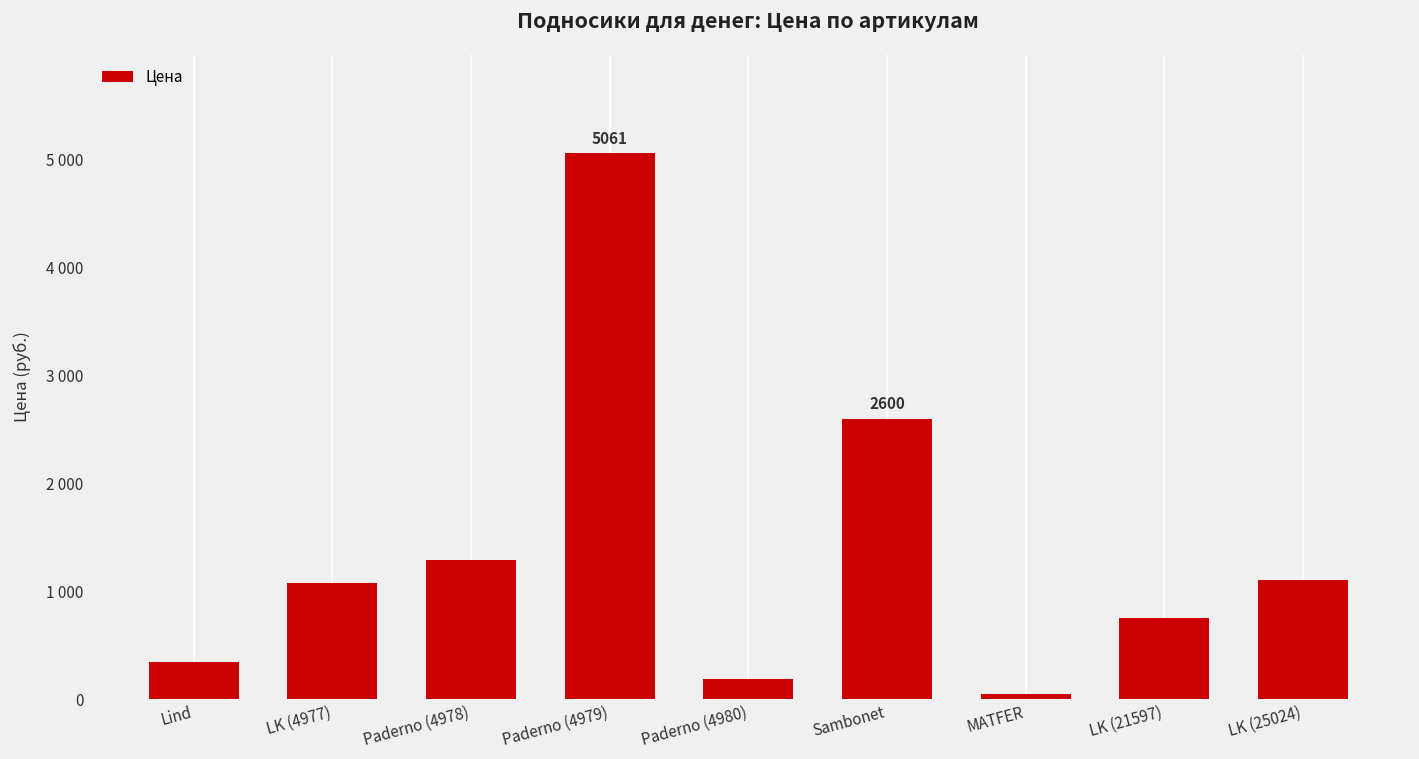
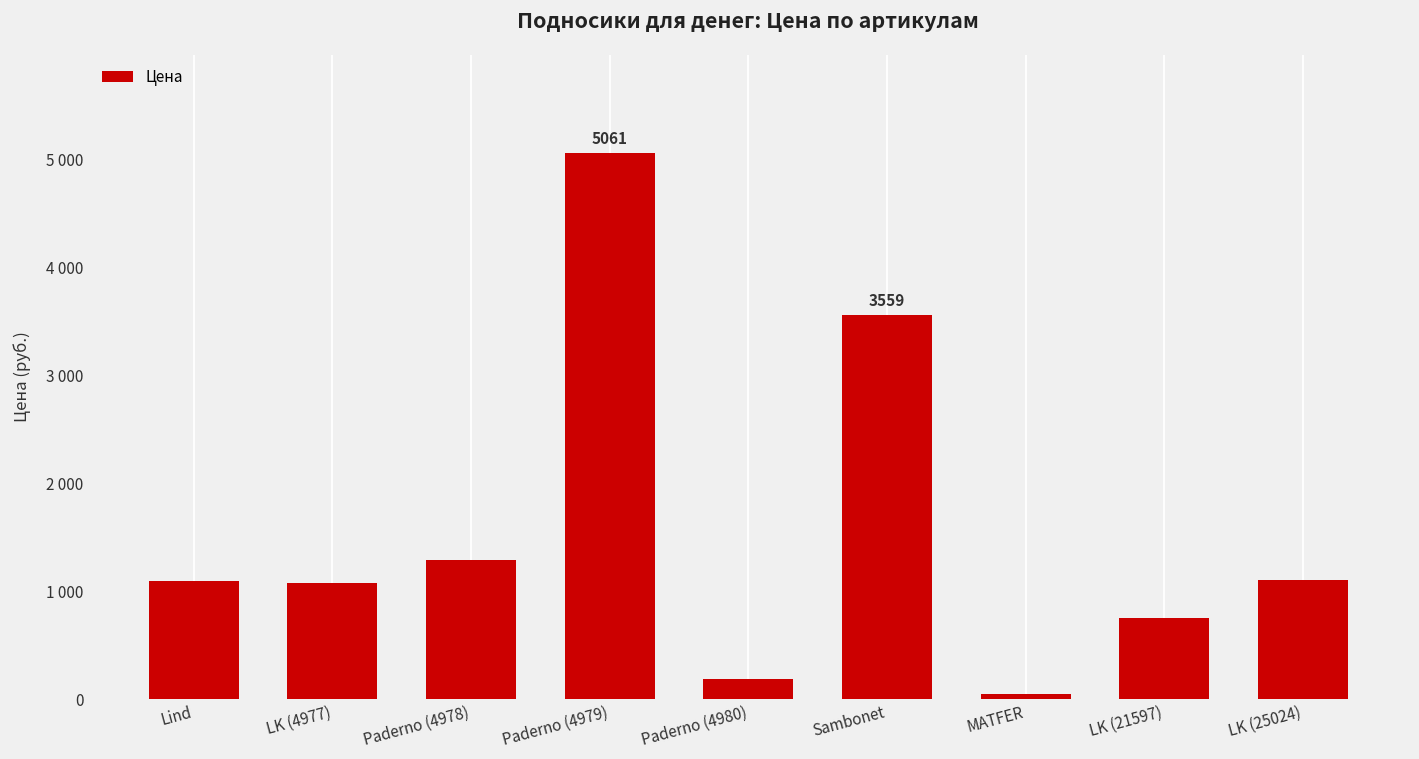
  {
-   "Lind": 300,
+   "Lind": 1100,
    "Paderno (4979)": 5061,
-   "Sambonet": 2600
+   "Sambonet": 3559
  }
